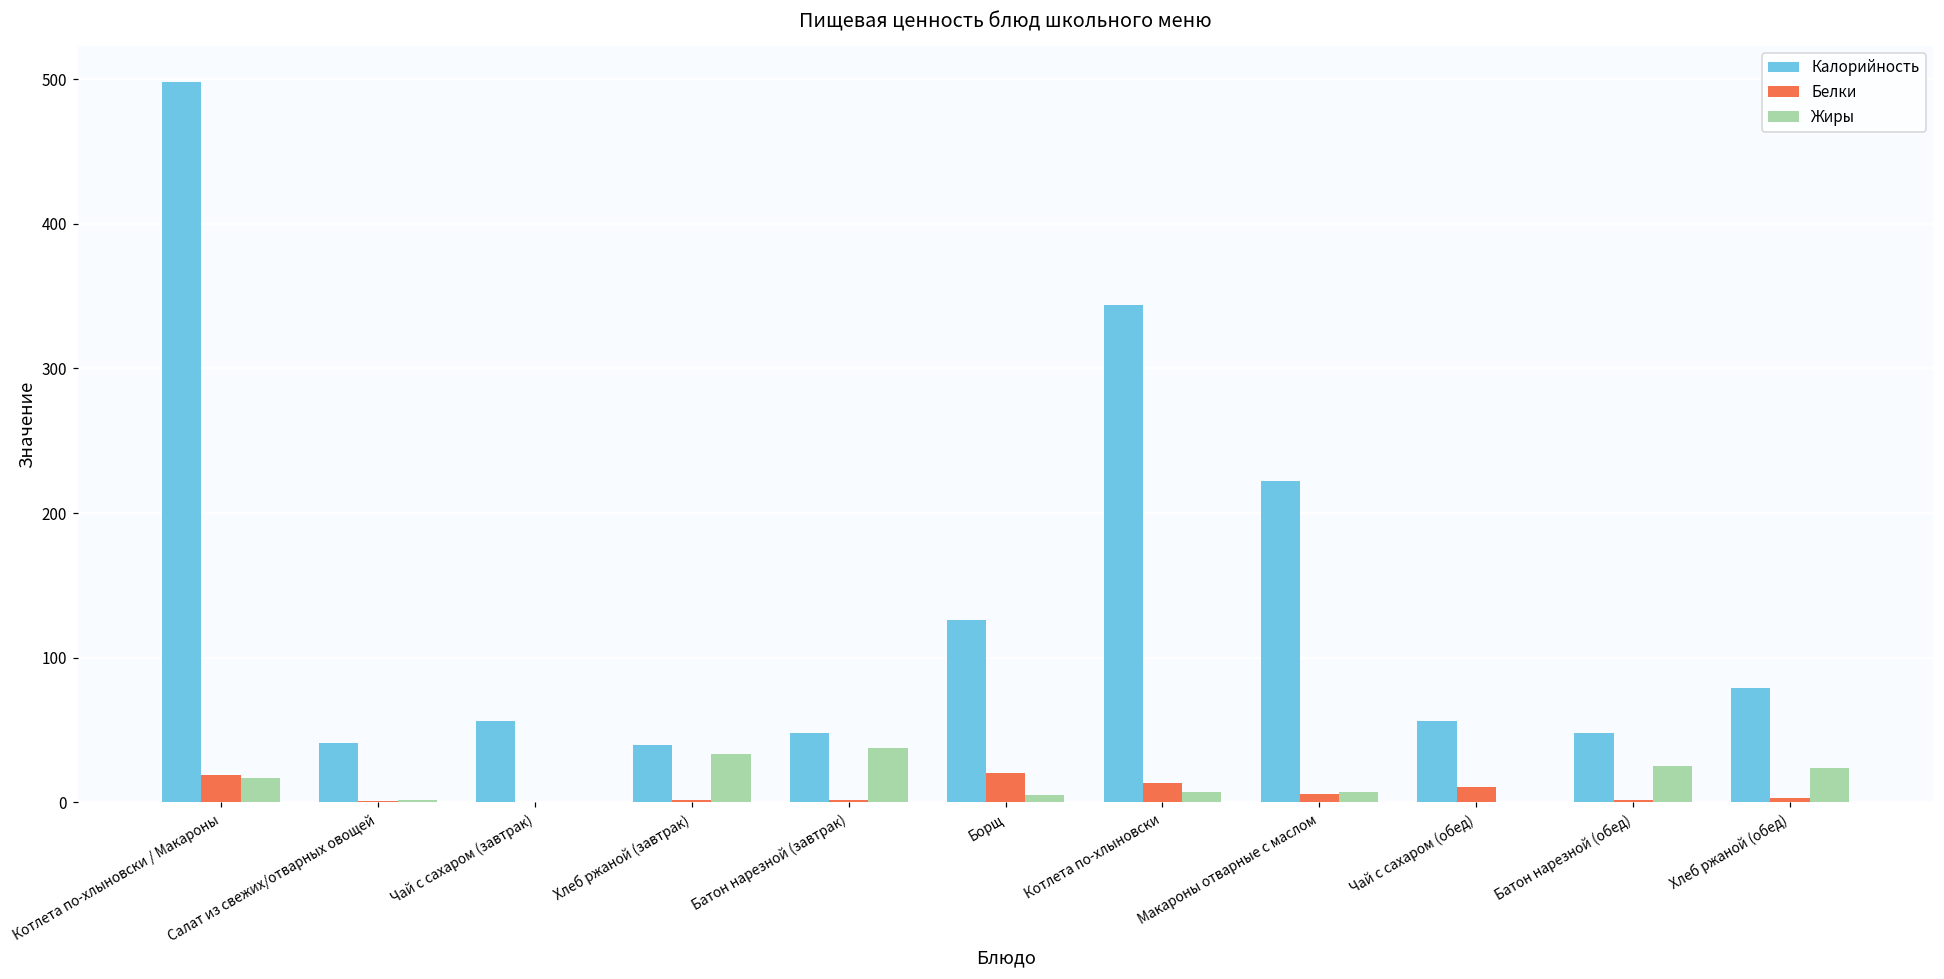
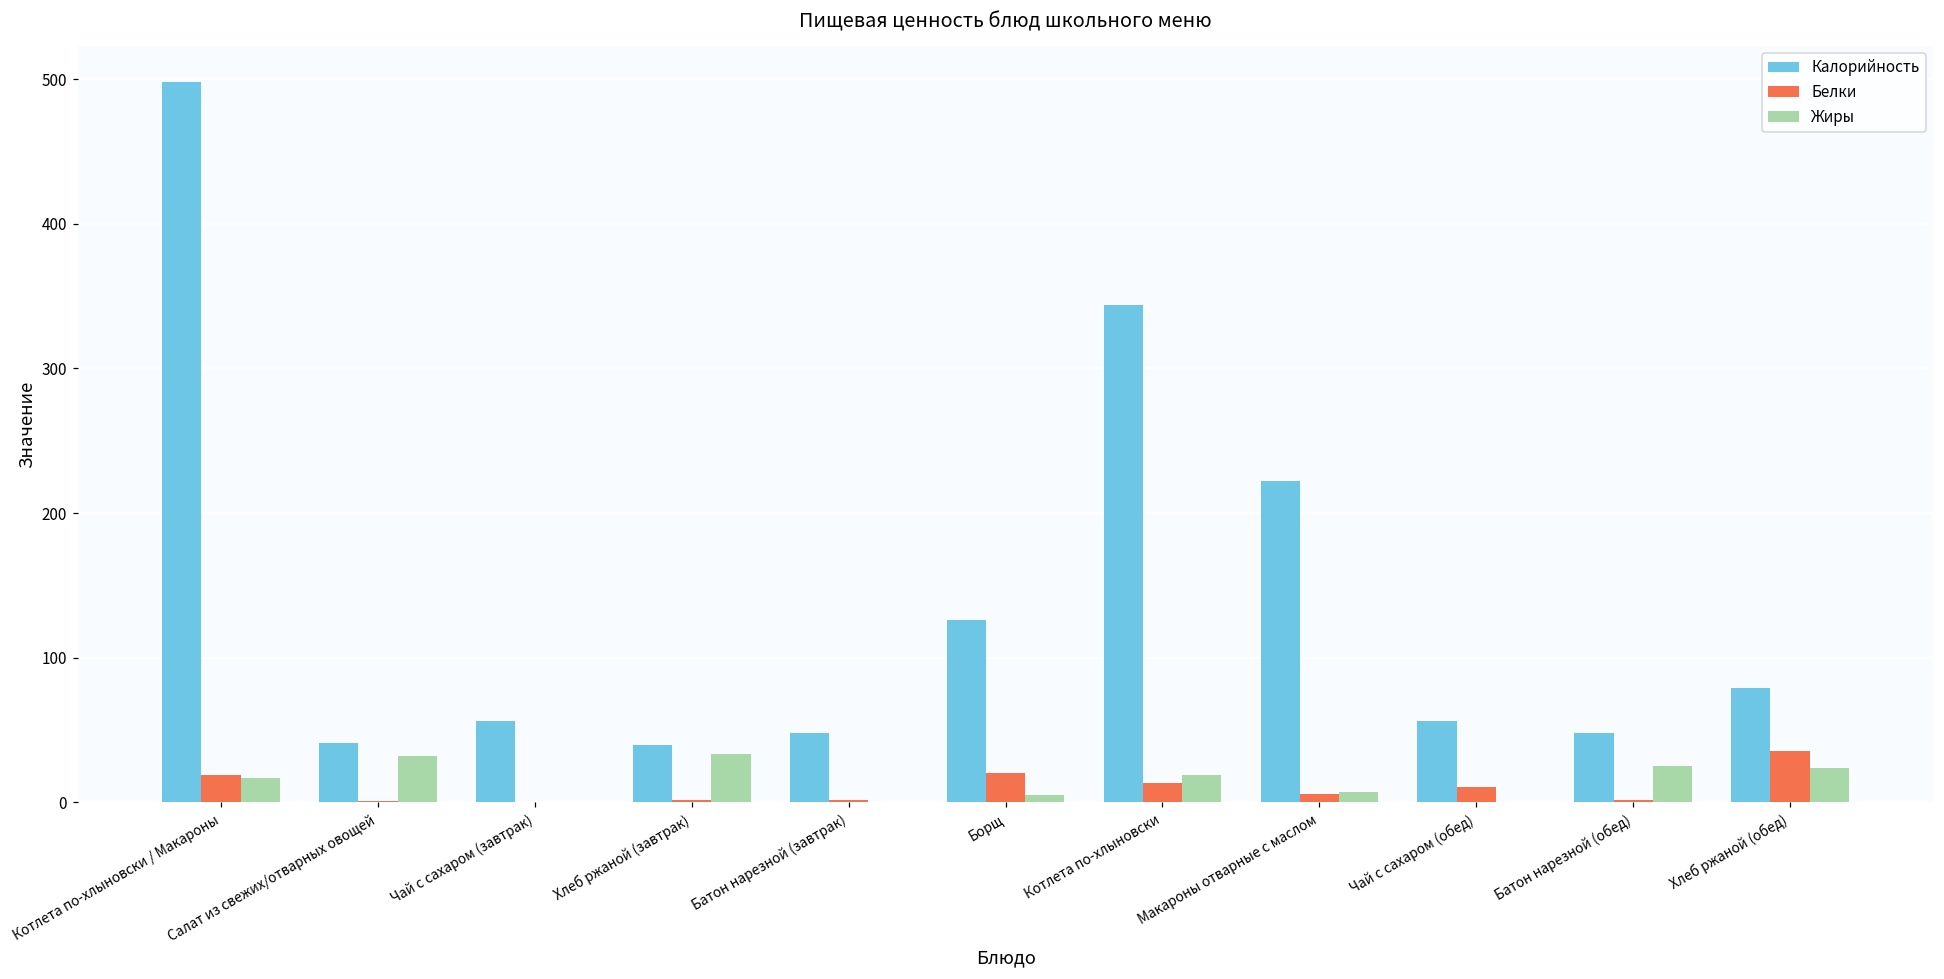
  {
    "Калорийность": {
      "Котлета по-хлыновски / Макароны": 498,
      "Салат из свежих/отварных овощей": 41,
      "Чай с сахаром (завтрак)": 56,
      "Хлеб ржаной (завтрак)": 39,
      "Батон нарезной (завтрак)": 48,
      "Борщ": 126,
      "Котлета по-хлыновски": 344,
      "Макароны отварные с маслом": 222,
      "Чай с сахаром (обед)": 56,
      "Батон нарезной (обед)": 48,
      "Хлеб ржаной (обед)": 79
    },
    "Белки": {
      "Котлета по-хлыновски / Макароны": 19,
      "Борщ": 20,
      "Котлета по-хлыновски": 13,
      "Макароны отварные с маслом": 6,
      "Чай с сахаром (обед)": 11,
-     "Хлеб ржаной (обед)": 3
+     "Хлеб ржаной (обед)": 36
    },
    "Жиры": {
      "Котлета по-хлыновски / Макароны": 17,
-     "Салат из свежих/отварных овощей": 2,
+     "Салат из свежих/отварных овощей": 32,
      "Хлеб ржаной (завтрак)": 33,
-     "Батон нарезной (завтрак)": 38,
+     "Батон нарезной (завтрак)": 1,
      "Борщ": 5,
-     "Котлета по-хлыновски": 7,
+     "Котлета по-хлыновски": 19,
      "Макароны отварные с маслом": 7,
      "Батон нарезной (обед)": 25,
      "Хлеб ржаной (обед)": 24
    }
  }
